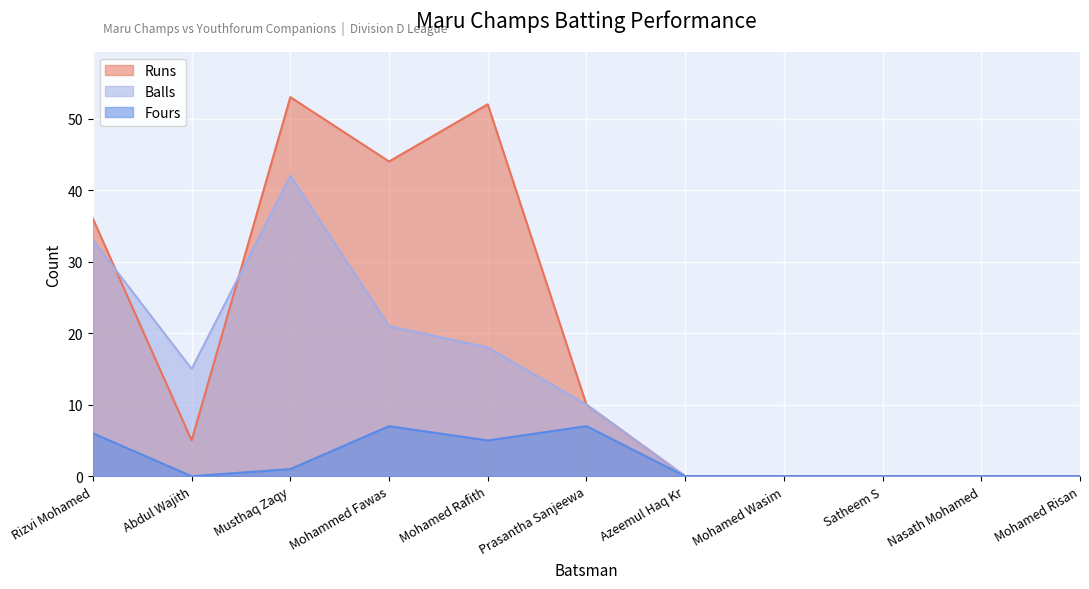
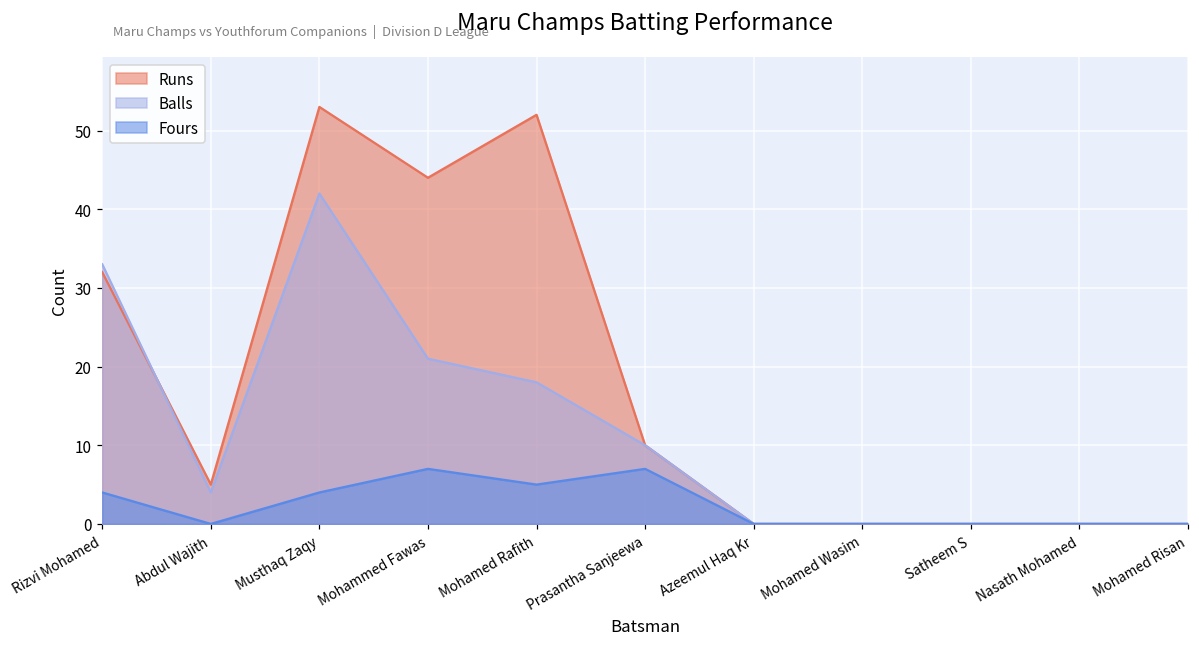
  {
    "Runs": {
-     "Rizvi Mohamed": 36,
+     "Rizvi Mohamed": 32,
      "Abdul Wajith": 5,
      "Musthaq Zaqy": 53,
      "Mohammed Fawas": 44,
      "Mohamed Rafith": 52
    },
    "Balls": {
      "Rizvi Mohamed": 33,
-     "Abdul Wajith": 15,
+     "Abdul Wajith": 4,
      "Musthaq Zaqy": 42,
      "Mohammed Fawas": 21,
      "Mohamed Rafith": 18
    },
    "Fours": {
-     "Rizvi Mohamed": 6,
+     "Rizvi Mohamed": 4,
      "Abdul Wajith": 0,
-     "Musthaq Zaqy": 1,
+     "Musthaq Zaqy": 4,
      "Mohammed Fawas": 7,
      "Mohamed Rafith": 5,
      "Prasantha Sanjeewa": 7
    }
  }
